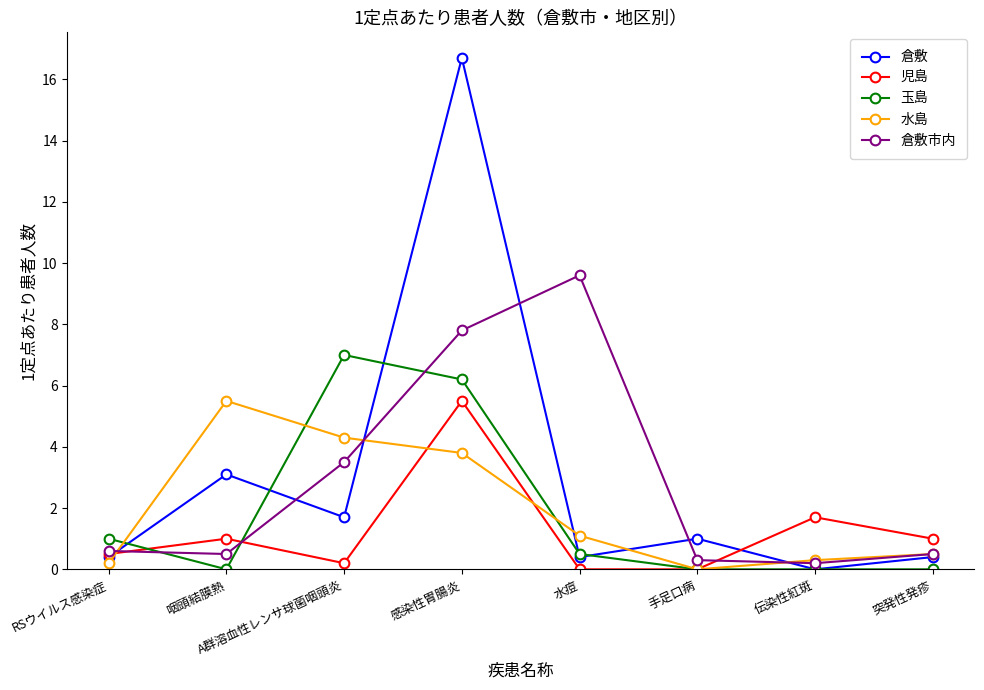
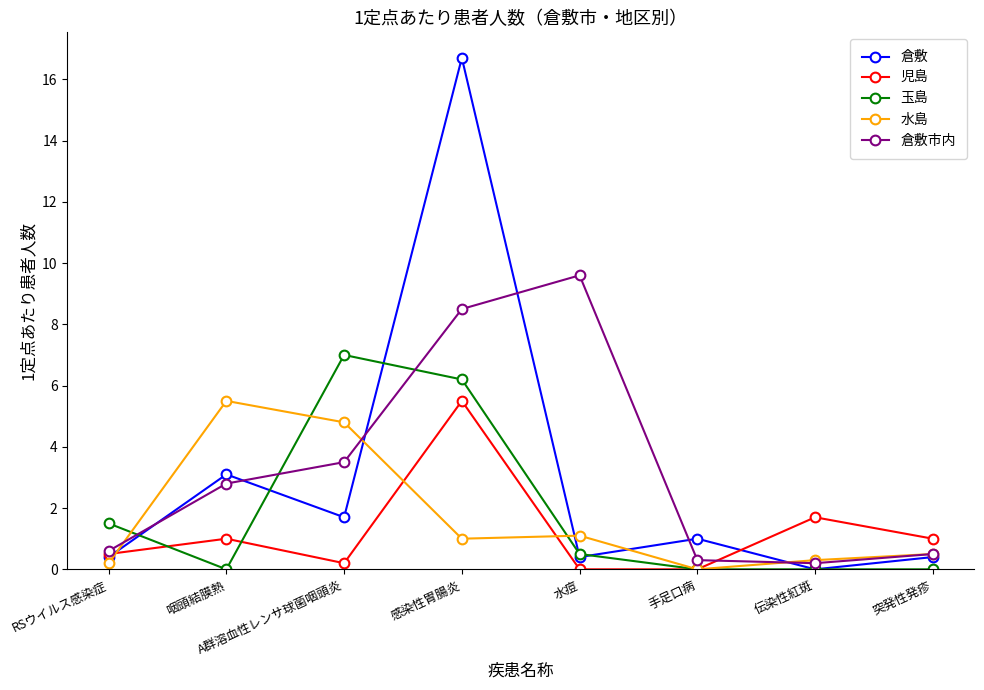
  {
    "倉敷": {
      "RSウイルス感染症": 0.4,
      "咽頭結膜熱": 3.1,
      "A群溶血性レンサ球菌咽頭炎": 1.7,
      "感染性胃腸炎": 16.7,
      "水痘": 0.4,
      "手足口病": 1.0,
      "突発性発疹": 0.4
    },
    "児島": {
      "RSウイルス感染症": 0.5,
      "咽頭結膜熱": 1.0,
      "A群溶血性レンサ球菌咽頭炎": 0.2,
      "感染性胃腸炎": 5.5,
      "水痘": 0.0,
      "伝染性紅斑": 1.7,
      "突発性発疹": 1.0
    },
    "玉島": {
-     "RSウイルス感染症": 1.0,
+     "RSウイルス感染症": 1.5,
      "咽頭結膜熱": 0.0,
      "A群溶血性レンサ球菌咽頭炎": 7.0,
      "感染性胃腸炎": 6.2,
      "水痘": 0.5,
      "突発性発疹": 0.0
    },
    "水島": {
      "RSウイルス感染症": 0.2,
      "咽頭結膜熱": 5.5,
-     "A群溶血性レンサ球菌咽頭炎": 4.3,
-     "感染性胃腸炎": 3.8,
+     "A群溶血性レンサ球菌咽頭炎": 4.8,
+     "感染性胃腸炎": 1.0,
      "水痘": 1.1,
      "伝染性紅斑": 0.3
    },
    "倉敷市内": {
      "RSウイルス感染症": 0.6,
-     "咽頭結膜熱": 0.5,
+     "咽頭結膜熱": 2.8,
      "A群溶血性レンサ球菌咽頭炎": 3.5,
-     "感染性胃腸炎": 7.8,
+     "感染性胃腸炎": 8.5,
      "水痘": 9.6,
      "手足口病": 0.3,
      "伝染性紅斑": 0.2
    }
  }
